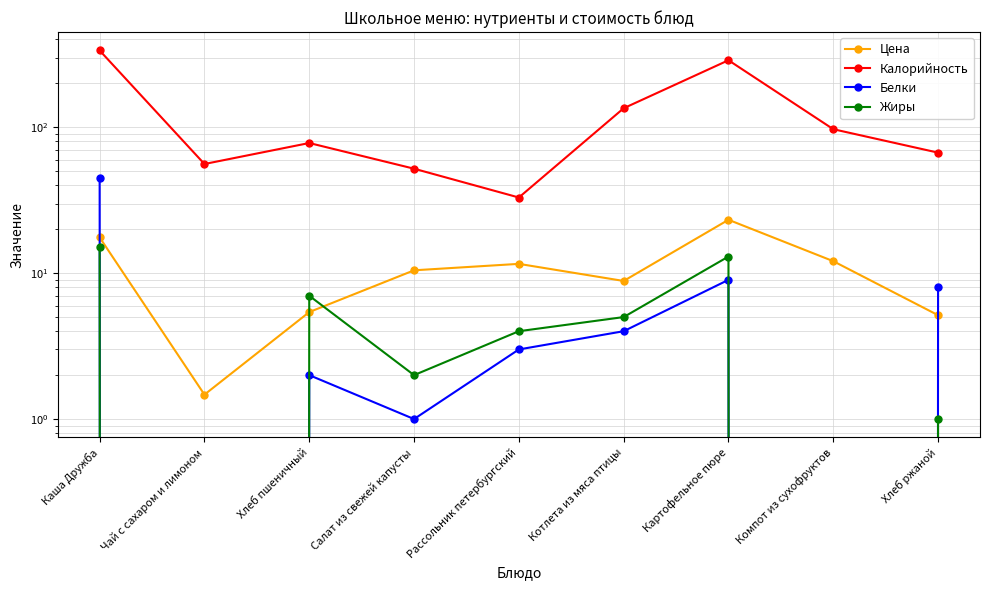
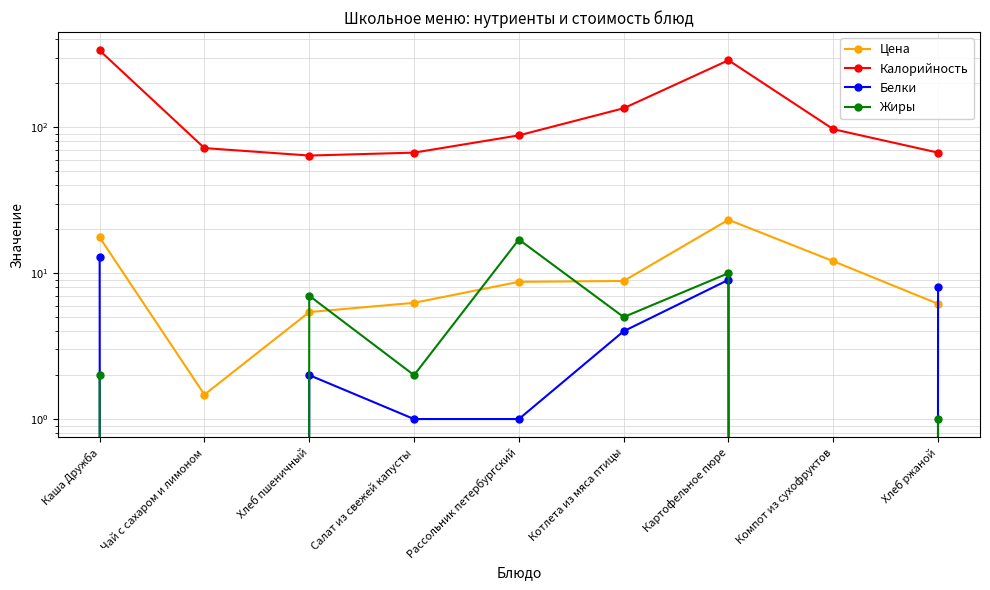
  {
    "Цена": {
      "Каша Дружба": 18,
      "Чай с сахаром и лимоном": 1.5,
      "Хлеб пшеничный": 5.4,
-     "Салат из свежей капусты": 10,
-     "Рассольник петербургский": 12,
+     "Салат из свежей капусты": 6.3,
+     "Рассольник петербургский": 9,
      "Котлета из мяса птицы": 9,
      "Картофельное пюре": 23,
      "Компот из сухофруктов": 12,
-     "Хлеб ржаной": 5.2
+     "Хлеб ржаной": 6.2
    },
    "Калорийность": {
      "Каша Дружба": 340,
-     "Чай с сахаром и лимоном": 56,
-     "Хлеб пшеничный": 80,
-     "Салат из свежей капусты": 52,
-     "Рассольник петербургский": 33,
+     "Чай с сахаром и лимоном": 70,
+     "Хлеб пшеничный": 60,
+     "Салат из свежей капусты": 70,
+     "Рассольник петербургский": 90,
      "Котлета из мяса птицы": 140,
      "Картофельное пюре": 290,
      "Компот из сухофруктов": 100,
      "Хлеб ржаной": 70
    },
    "Белки": {
-     "Каша Дружба": 45,
+     "Каша Дружба": 13,
      "Хлеб пшеничный": 2,
      "Салат из свежей капусты": 1,
-     "Рассольник петербургский": 3,
+     "Рассольник петербургский": 1,
      "Котлета из мяса птицы": 4,
      "Картофельное пюре": 9,
      "Хлеб ржаной": 8
    },
    "Жиры": {
-     "Каша Дружба": 15,
+     "Каша Дружба": 2,
      "Хлеб пшеничный": 7,
      "Салат из свежей капусты": 2,
-     "Рассольник петербургский": 4,
+     "Рассольник петербургский": 17,
      "Котлета из мяса птицы": 5,
-     "Картофельное пюре": 13,
+     "Картофельное пюре": 10,
      "Хлеб ржаной": 1
    }
  }
